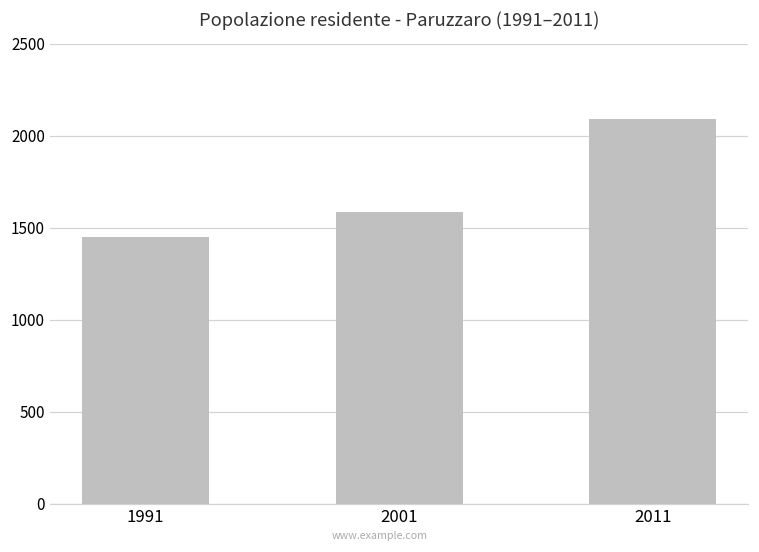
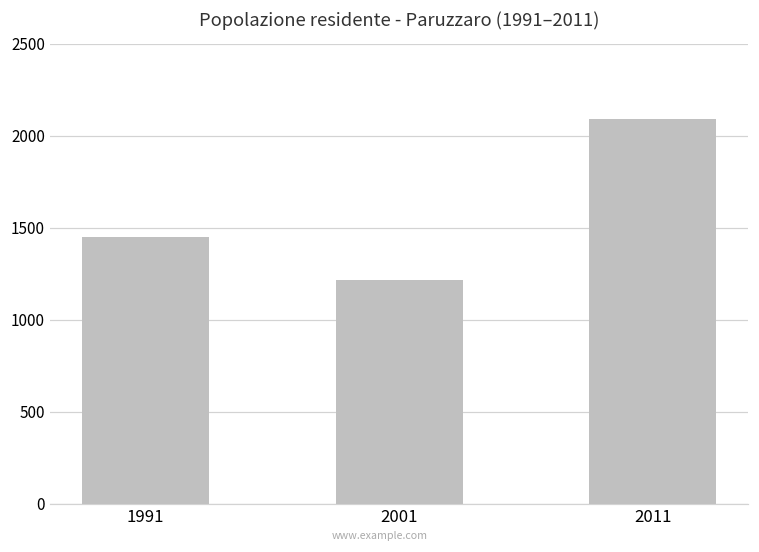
  {
    "1991": 1450,
-   "2001": 1590,
+   "2001": 1220,
    "2011": 2090
  }
